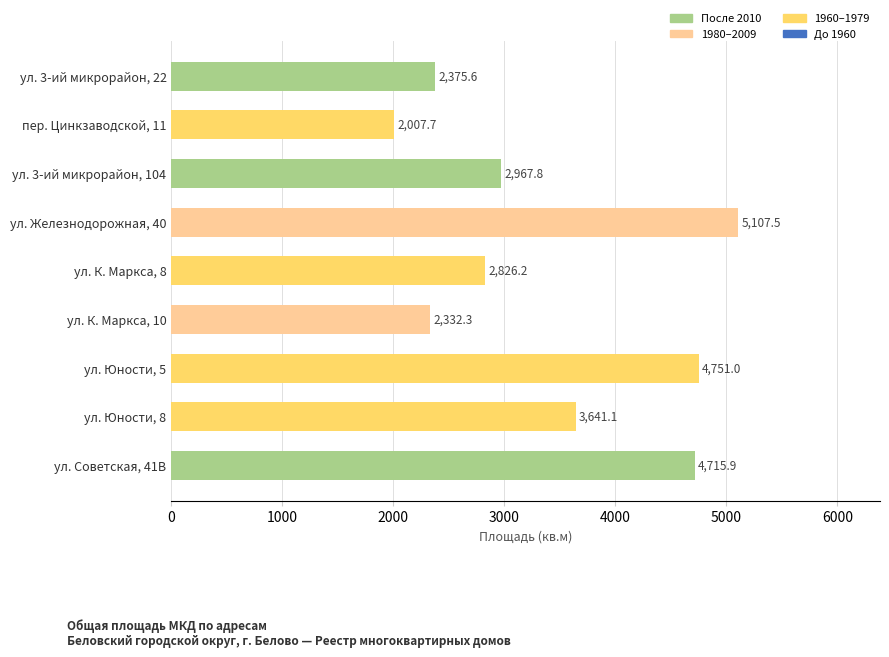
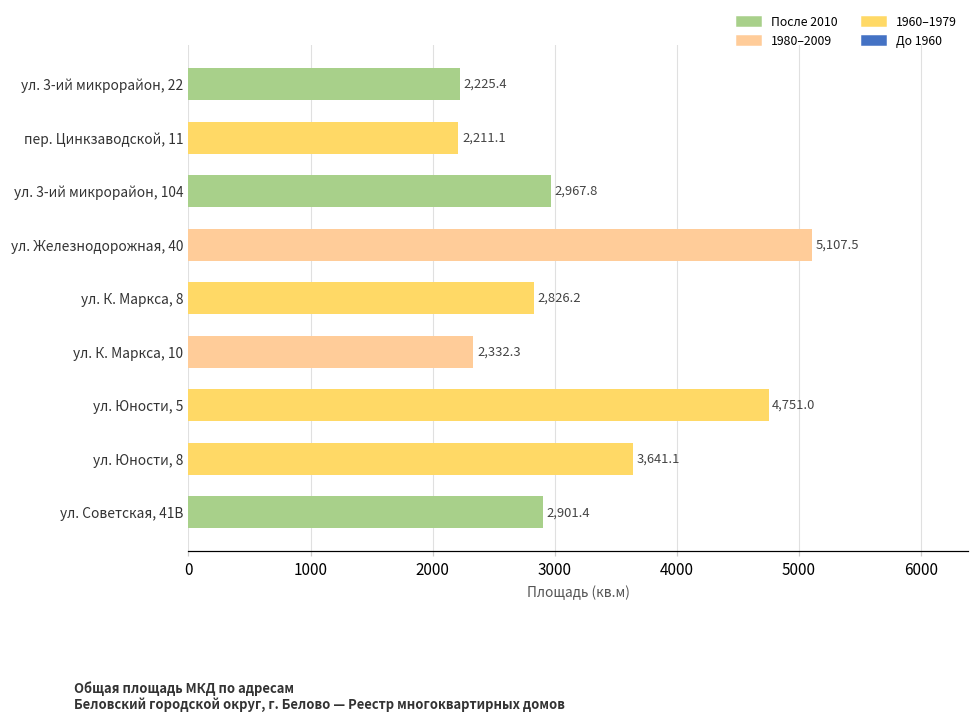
  {
-   "ул. 3-ий микрорайон, 22": "2,375.6",
-   "пер. Цинкзаводской, 11": "2,007.7",
+   "ул. 3-ий микрорайон, 22": "2,225.4",
+   "пер. Цинкзаводской, 11": "2,211.1",
    "ул. 3-ий микрорайон, 104": "2,967.8",
    "ул. Железнодорожная, 40": "5,107.5",
    "ул. К. Маркса, 8": "2,826.2",
    "ул. К. Маркса, 10": "2,332.3",
    "ул. Юности, 5": "4,751.0",
    "ул. Юности, 8": "3,641.1",
-   "ул. Советская, 41В": "4,715.9"
+   "ул. Советская, 41В": "2,901.4"
  }
